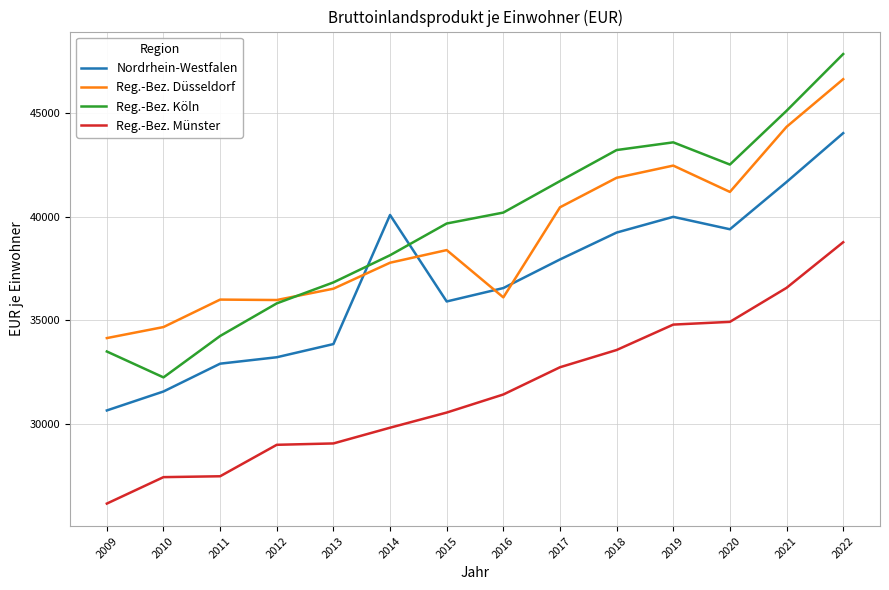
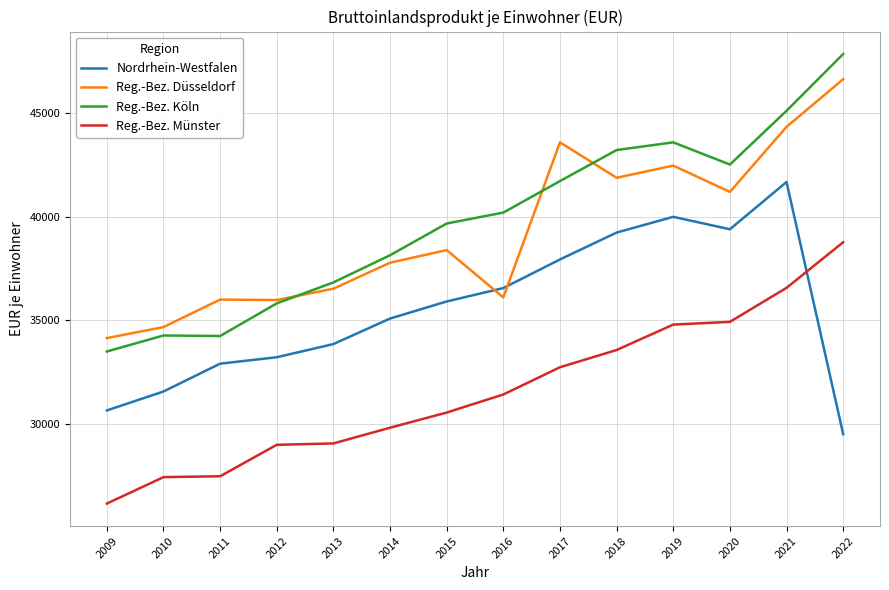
  {
    "Nordrhein-Westfalen": {
      "2009": 30600,
      "2010": 31600,
      "2011": 32900,
      "2012": 33200,
      "2013": 33800,
-     "2014": 40100,
+     "2014": 35100,
      "2015": 35900,
      "2016": 36500,
      "2017": 37900,
      "2018": 39200,
      "2019": 40000,
      "2020": 39400,
      "2021": 41700,
-     "2022": 44000
+     "2022": 29500
    },
    "Reg.-Bez. Düsseldorf": {
      "2009": 34100,
      "2010": 34700,
      "2011": 36000,
      "2012": 36000,
      "2013": 36500,
      "2014": 37800,
      "2015": 38400,
      "2016": 36100,
-     "2017": 40400,
+     "2017": 43600,
      "2018": 41900,
      "2019": 42500,
      "2020": 41200,
      "2021": 44300,
      "2022": 46600
    },
    "Reg.-Bez. Köln": {
      "2009": 33500,
-     "2010": 32200,
+     "2010": 34300,
      "2011": 34200,
      "2012": 35800,
      "2013": 36800,
      "2014": 38100,
      "2015": 39700,
      "2016": 40200,
      "2017": 41700,
      "2018": 43200,
      "2019": 43600,
      "2020": 42500,
      "2021": 45100,
      "2022": 47900
    },
    "Reg.-Bez. Münster": {
      "2009": 26100,
      "2010": 27400,
      "2011": 27500,
      "2012": 29000,
      "2013": 29000,
      "2014": 29800,
      "2015": 30500,
      "2016": 31400,
      "2017": 32700,
      "2018": 33600,
      "2019": 34800,
      "2020": 34900,
      "2021": 36600,
      "2022": 38800
    }
  }
